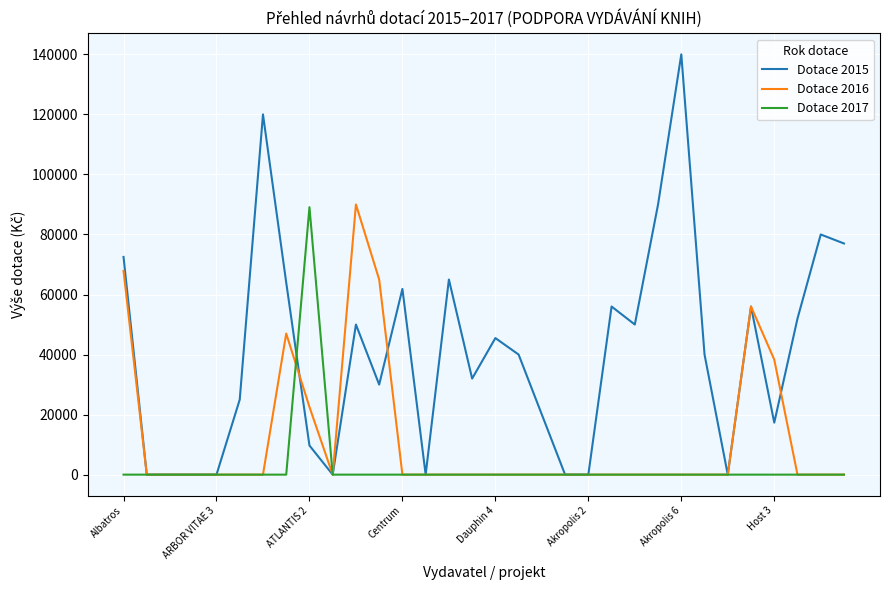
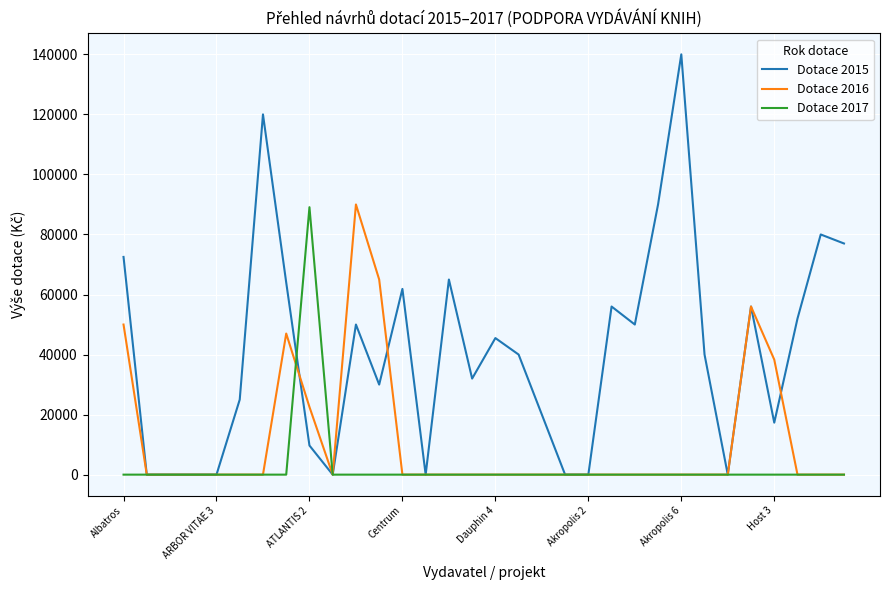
  {
    "Dotace 2015": {
      "Albatros": 73000,
      "ATLANTIS 2": 10000,
      "Centrum": 62000,
      "Dauphin 4": 45000,
      "Akropolis 6": 140000,
      "Host 3": 17000
    },
    "Dotace 2016": {
-     "Albatros": 68000,
+     "Albatros": 50000,
      "ATLANTIS 2": 23000,
      "Host 3": 38000
    },
    "Dotace 2017": {
      "Albatros": 0,
      "ATLANTIS 2": 89000,
      "Host 3": 0
    }
  }
